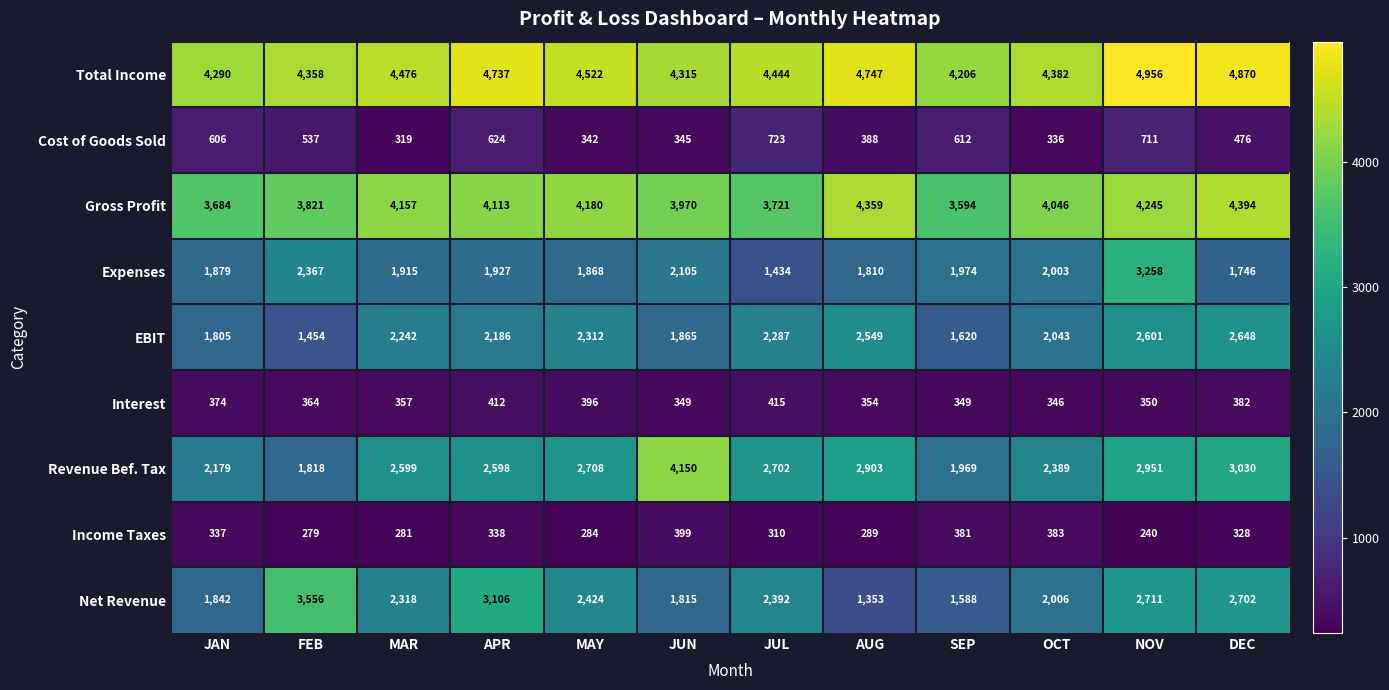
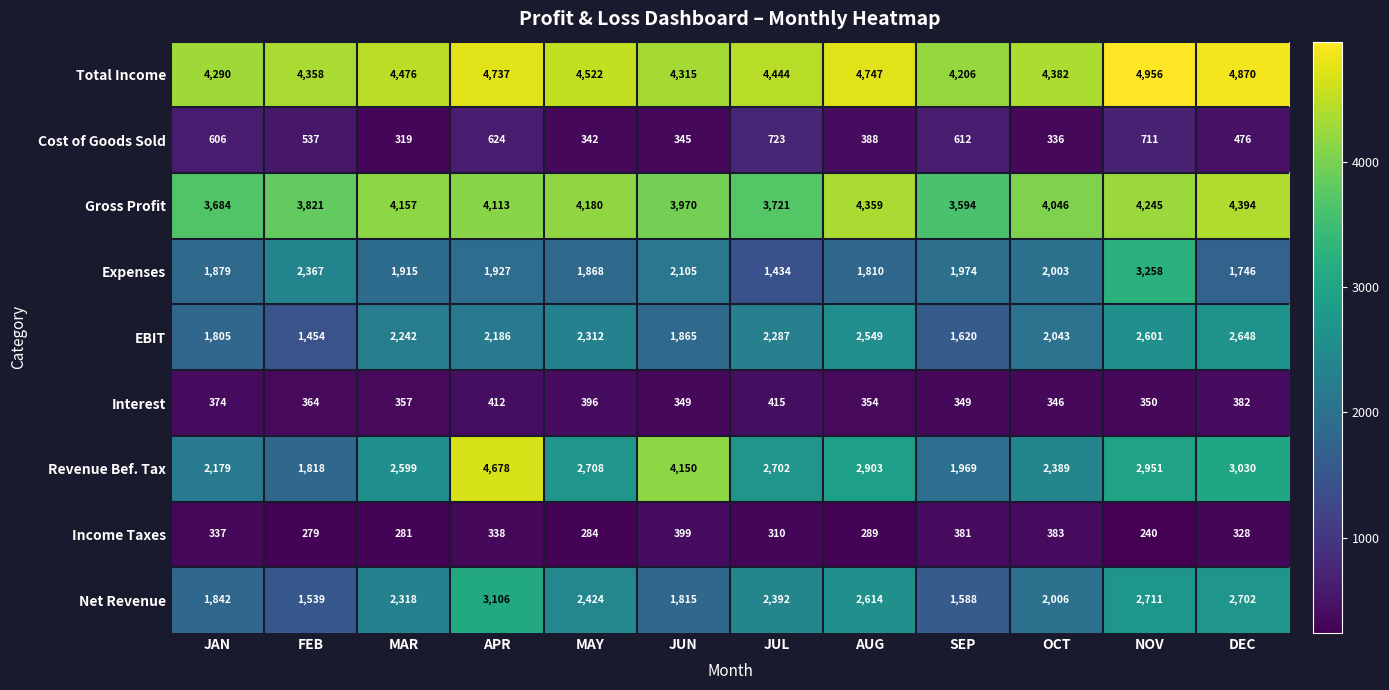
  {
    "Total Income": {
      "JAN": "4,290",
      "FEB": "4,358",
      "MAR": "4,476",
      "APR": "4,737",
      "MAY": "4,522",
      "JUN": "4,315",
      "JUL": "4,444",
      "AUG": "4,747",
      "SEP": "4,206",
      "OCT": "4,382",
      "NOV": "4,956",
      "DEC": "4,870"
    },
    "Cost of Goods Sold": {
      "JAN": "606",
      "FEB": "537",
      "MAR": "319",
      "APR": "624",
      "MAY": "342",
      "JUN": "345",
      "JUL": "723",
      "AUG": "388",
      "SEP": "612",
      "OCT": "336",
      "NOV": "711",
      "DEC": "476"
    },
    "Gross Profit": {
      "JAN": "3,684",
      "FEB": "3,821",
      "MAR": "4,157",
      "APR": "4,113",
      "MAY": "4,180",
      "JUN": "3,970",
      "JUL": "3,721",
      "AUG": "4,359",
      "SEP": "3,594",
      "OCT": "4,046",
      "NOV": "4,245",
      "DEC": "4,394"
    },
    "Expenses": {
      "JAN": "1,879",
      "FEB": "2,367",
      "MAR": "1,915",
      "APR": "1,927",
      "MAY": "1,868",
      "JUN": "2,105",
      "JUL": "1,434",
      "AUG": "1,810",
      "SEP": "1,974",
      "OCT": "2,003",
      "NOV": "3,258",
      "DEC": "1,746"
    },
    "EBIT": {
      "JAN": "1,805",
      "FEB": "1,454",
      "MAR": "2,242",
      "APR": "2,186",
      "MAY": "2,312",
      "JUN": "1,865",
      "JUL": "2,287",
      "AUG": "2,549",
      "SEP": "1,620",
      "OCT": "2,043",
      "NOV": "2,601",
      "DEC": "2,648"
    },
    "Interest": {
      "JAN": "374",
      "FEB": "364",
      "MAR": "357",
      "APR": "412",
      "MAY": "396",
      "JUN": "349",
      "JUL": "415",
      "AUG": "354",
      "SEP": "349",
      "OCT": "346",
      "NOV": "350",
      "DEC": "382"
    },
    "Revenue Bef. Tax": {
      "JAN": "2,179",
      "FEB": "1,818",
      "MAR": "2,599",
-     "APR": "2,598",
+     "APR": "4,678",
      "MAY": "2,708",
      "JUN": "4,150",
      "JUL": "2,702",
      "AUG": "2,903",
      "SEP": "1,969",
      "OCT": "2,389",
      "NOV": "2,951",
      "DEC": "3,030"
    },
    "Income Taxes": {
      "JAN": "337",
      "FEB": "279",
      "MAR": "281",
      "APR": "338",
      "MAY": "284",
      "JUN": "399",
      "JUL": "310",
      "AUG": "289",
      "SEP": "381",
      "OCT": "383",
      "NOV": "240",
      "DEC": "328"
    },
    "Net Revenue": {
      "JAN": "1,842",
-     "FEB": "3,556",
+     "FEB": "1,539",
      "MAR": "2,318",
      "APR": "3,106",
      "MAY": "2,424",
      "JUN": "1,815",
      "JUL": "2,392",
-     "AUG": "1,353",
+     "AUG": "2,614",
      "SEP": "1,588",
      "OCT": "2,006",
      "NOV": "2,711",
      "DEC": "2,702"
    }
  }
